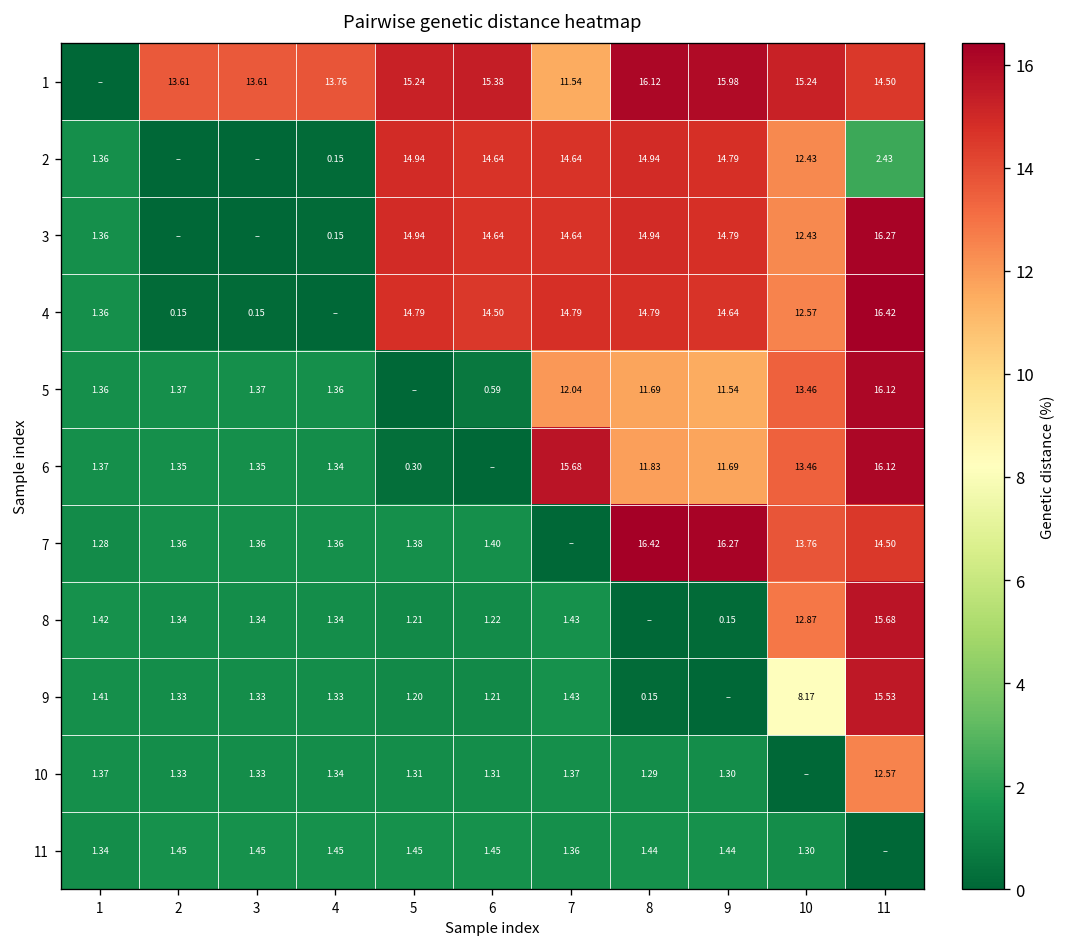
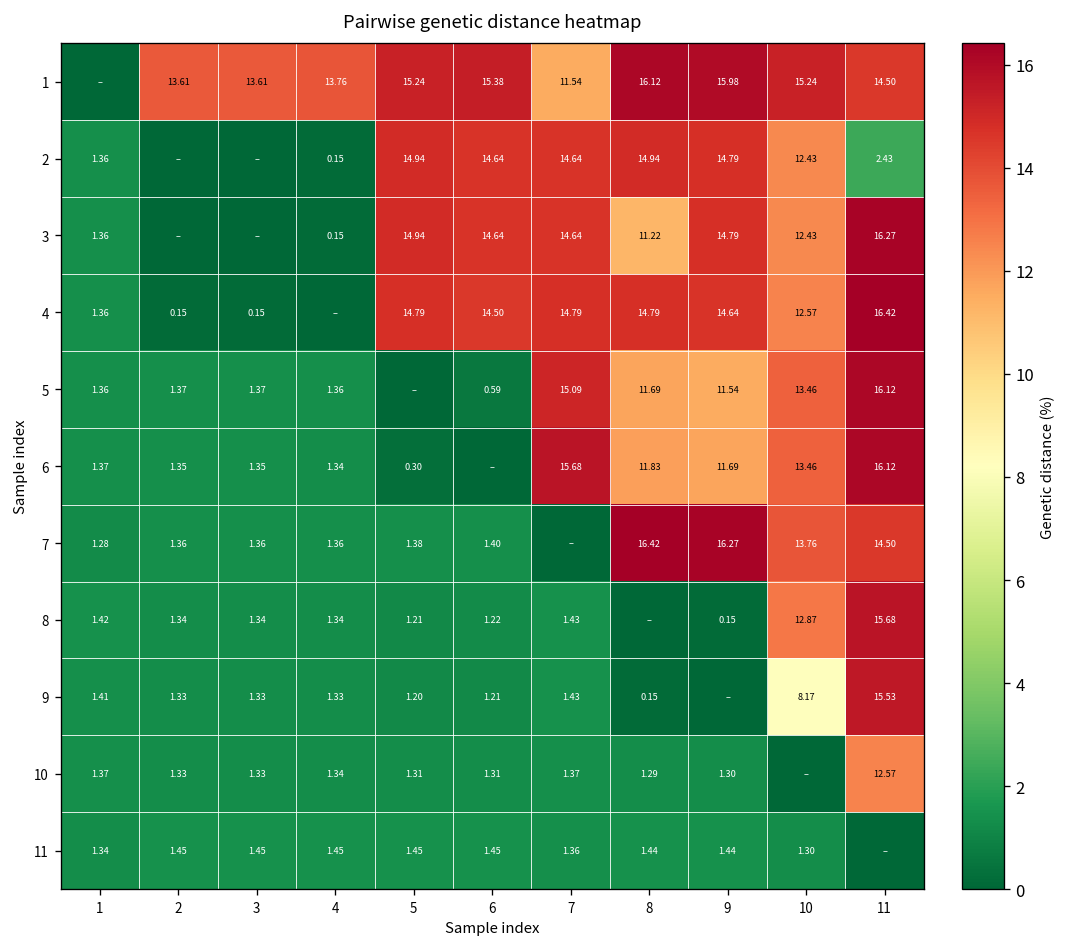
  {
    "1": {
      "2": 13.61,
      "3": 13.61,
      "4": 13.76,
      "5": 15.24,
      "6": 15.38,
      "7": 11.54,
      "8": 16.12,
      "9": 15.98,
      "10": 15.24,
      "11": 14.50
    },
    "2": {
      "1": 1.36,
      "4": 0.15,
      "5": 14.94,
      "6": 14.64,
      "7": 14.64,
      "8": 14.94,
      "9": 14.79,
      "10": 12.43,
      "11": 2.43
    },
    "3": {
      "1": 1.36,
      "4": 0.15,
      "5": 14.94,
      "6": 14.64,
      "7": 14.64,
-     "8": 14.94,
+     "8": 11.22,
      "9": 14.79,
      "10": 12.43,
      "11": 16.27
    },
    "4": {
      "1": 1.36,
      "2": 0.15,
      "3": 0.15,
      "5": 14.79,
      "6": 14.50,
      "7": 14.79,
      "8": 14.79,
      "9": 14.64,
      "10": 12.57,
      "11": 16.42
    },
    "5": {
      "1": 1.36,
      "2": 1.37,
      "3": 1.37,
      "4": 1.36,
      "6": 0.59,
-     "7": 12.04,
+     "7": 15.09,
      "8": 11.69,
      "9": 11.54,
      "10": 13.46,
      "11": 16.12
    },
    "6": {
      "1": 1.37,
      "2": 1.35,
      "3": 1.35,
      "4": 1.34,
      "5": 0.30,
      "7": 15.68,
      "8": 11.83,
      "9": 11.69,
      "10": 13.46,
      "11": 16.12
    },
    "7": {
      "1": 1.28,
      "2": 1.36,
      "3": 1.36,
      "4": 1.36,
      "5": 1.38,
      "6": 1.40,
      "8": 16.42,
      "9": 16.27,
      "10": 13.76,
      "11": 14.50
    },
    "8": {
      "1": 1.42,
      "2": 1.34,
      "3": 1.34,
      "4": 1.34,
      "5": 1.21,
      "6": 1.22,
      "7": 1.43,
      "9": 0.15,
      "10": 12.87,
      "11": 15.68
    },
    "9": {
      "1": 1.41,
      "2": 1.33,
      "3": 1.33,
      "4": 1.33,
      "5": 1.20,
      "6": 1.21,
      "7": 1.43,
      "8": 0.15,
      "10": 8.17,
      "11": 15.53
    },
    "10": {
      "1": 1.37,
      "2": 1.33,
      "3": 1.33,
      "4": 1.34,
      "5": 1.31,
      "6": 1.31,
      "7": 1.37,
      "8": 1.29,
      "9": 1.30,
      "11": 12.57
    },
    "11": {
      "1": 1.34,
      "2": 1.45,
      "3": 1.45,
      "4": 1.45,
      "5": 1.45,
      "6": 1.45,
      "7": 1.36,
      "8": 1.44,
      "9": 1.44,
      "10": 1.30
    }
  }
